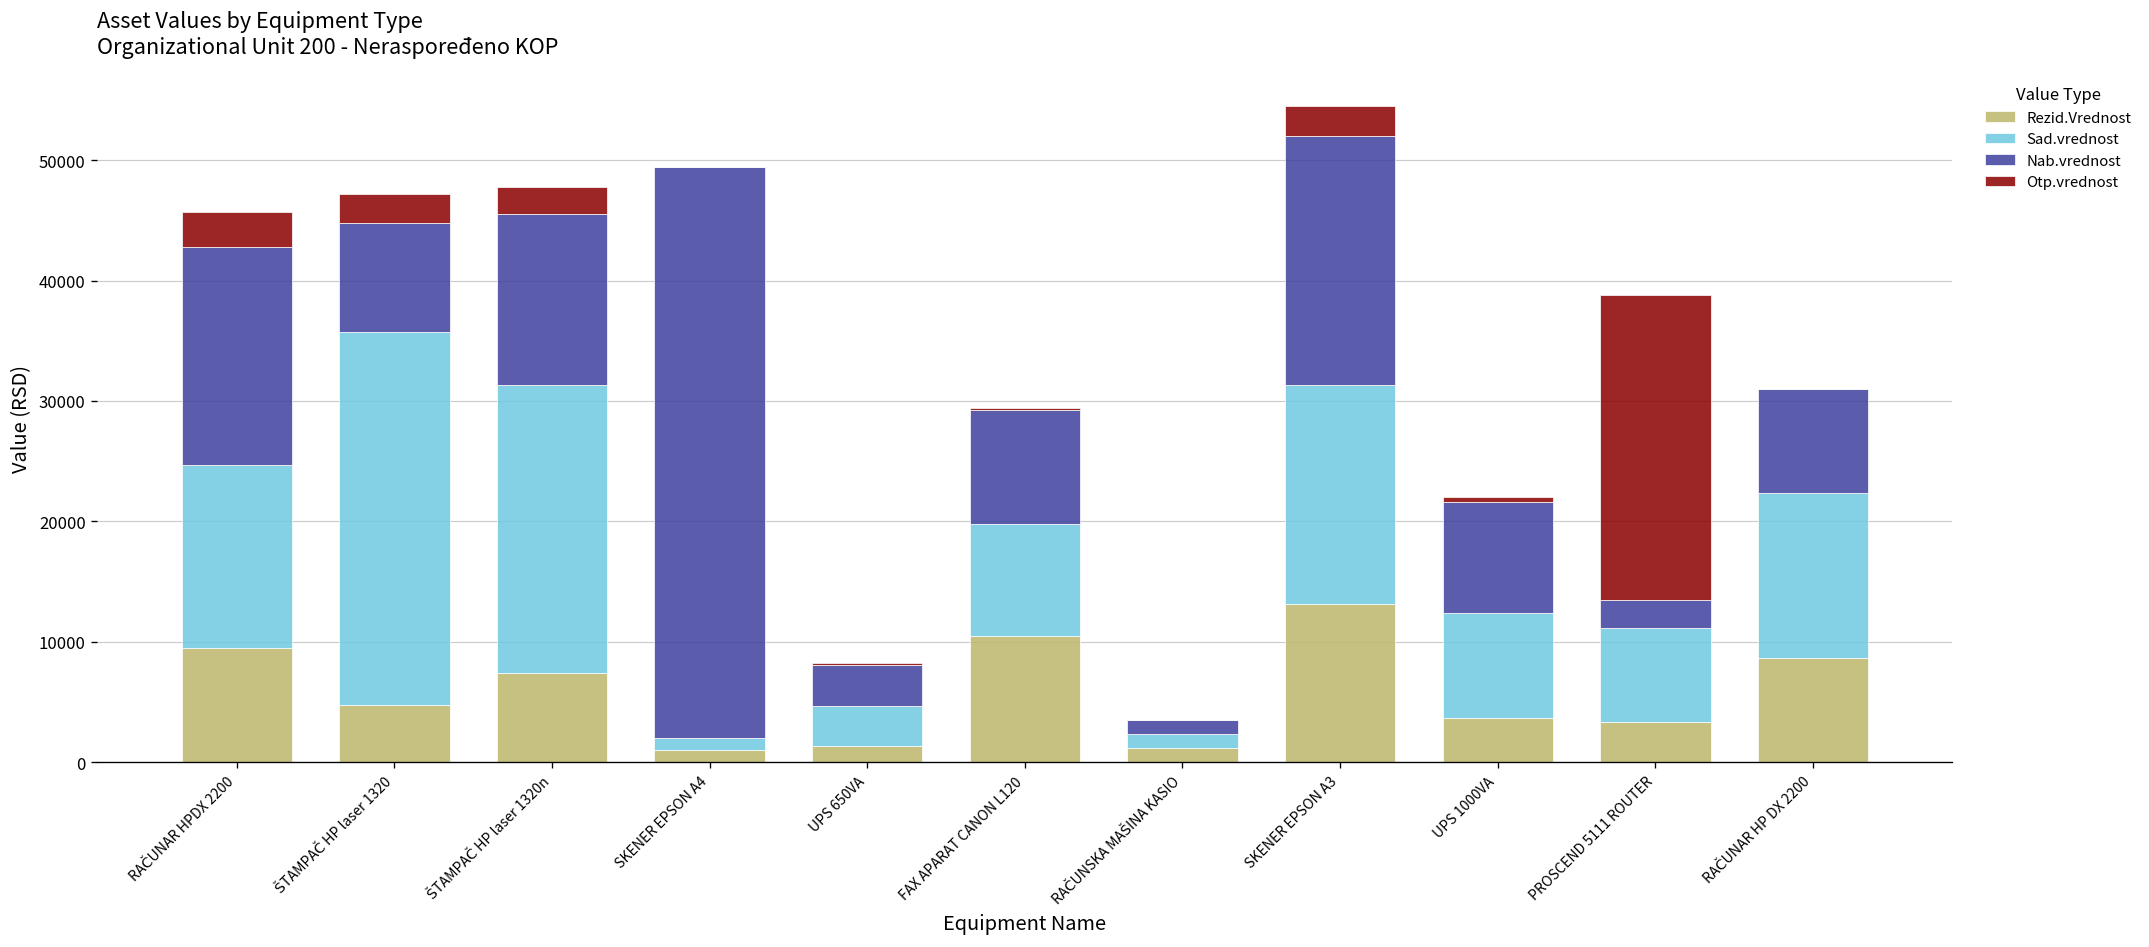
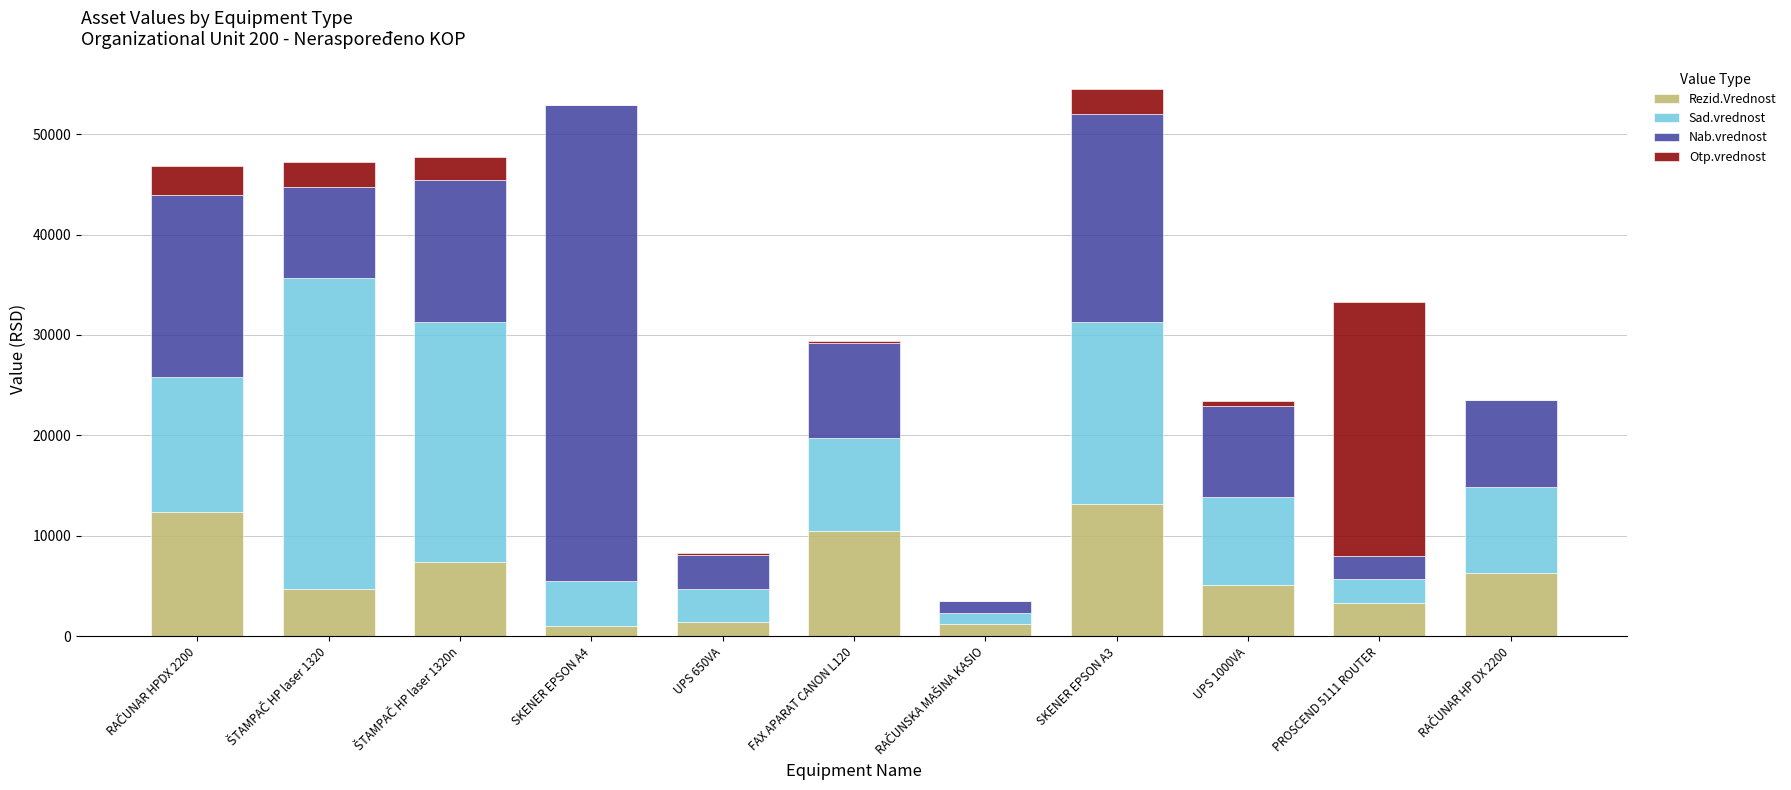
  {
    "Rezid.Vrednost": {
-     "RAČUNAR HPDX 2200": 9500,
+     "RAČUNAR HPDX 2200": 12300,
      "ŠTAMPAČ HP laser 1320": 4700,
      "ŠTAMPAČ HP laser 1320n": 7400,
      "SKENER EPSON A4": 1000,
      "UPS 650VA": 1400,
      "FAX APARAT CANON L120": 10500,
      "RAČUNSKA MAŠINA KASIO": 1200,
      "SKENER EPSON A3": 13100,
-     "UPS 1000VA": 3700,
+     "UPS 1000VA": 5100,
      "PROSCEND 5111 ROUTER": 3300,
-     "RAČUNAR HP DX 2200": 8600
+     "RAČUNAR HP DX 2200": 6200
    },
    "Sad.vrednost": {
-     "RAČUNAR HPDX 2200": 15200,
+     "RAČUNAR HPDX 2200": 13500,
      "ŠTAMPAČ HP laser 1320": 31000,
      "ŠTAMPAČ HP laser 1320n": 24000,
-     "SKENER EPSON A4": 1000,
+     "SKENER EPSON A4": 4500,
      "UPS 650VA": 3300,
      "FAX APARAT CANON L120": 9300,
      "RAČUNSKA MAŠINA KASIO": 1200,
      "SKENER EPSON A3": 18200,
      "UPS 1000VA": 8700,
-     "PROSCEND 5111 ROUTER": 7800,
-     "RAČUNAR HP DX 2200": 13800
+     "PROSCEND 5111 ROUTER": 2400,
+     "RAČUNAR HP DX 2200": 8600
    },
    "Nab.vrednost": {
      "RAČUNAR HPDX 2200": 18100,
      "ŠTAMPAČ HP laser 1320": 9100,
      "ŠTAMPAČ HP laser 1320n": 14100,
      "SKENER EPSON A4": 47400,
      "UPS 650VA": 3400,
      "FAX APARAT CANON L120": 9500,
      "RAČUNSKA MAŠINA KASIO": 1200,
      "SKENER EPSON A3": 20700,
      "UPS 1000VA": 9200,
      "PROSCEND 5111 ROUTER": 2400,
      "RAČUNAR HP DX 2200": 8600
    },
    "Otp.vrednost": {
      "RAČUNAR HPDX 2200": 2900,
      "ŠTAMPAČ HP laser 1320": 2400,
      "ŠTAMPAČ HP laser 1320n": 2300,
      "SKENER EPSON A4": 0,
      "RAČUNSKA MAŠINA KASIO": 0,
      "SKENER EPSON A3": 2500,
      "UPS 1000VA": 400,
      "PROSCEND 5111 ROUTER": 25300,
      "RAČUNAR HP DX 2200": 0
    }
  }
